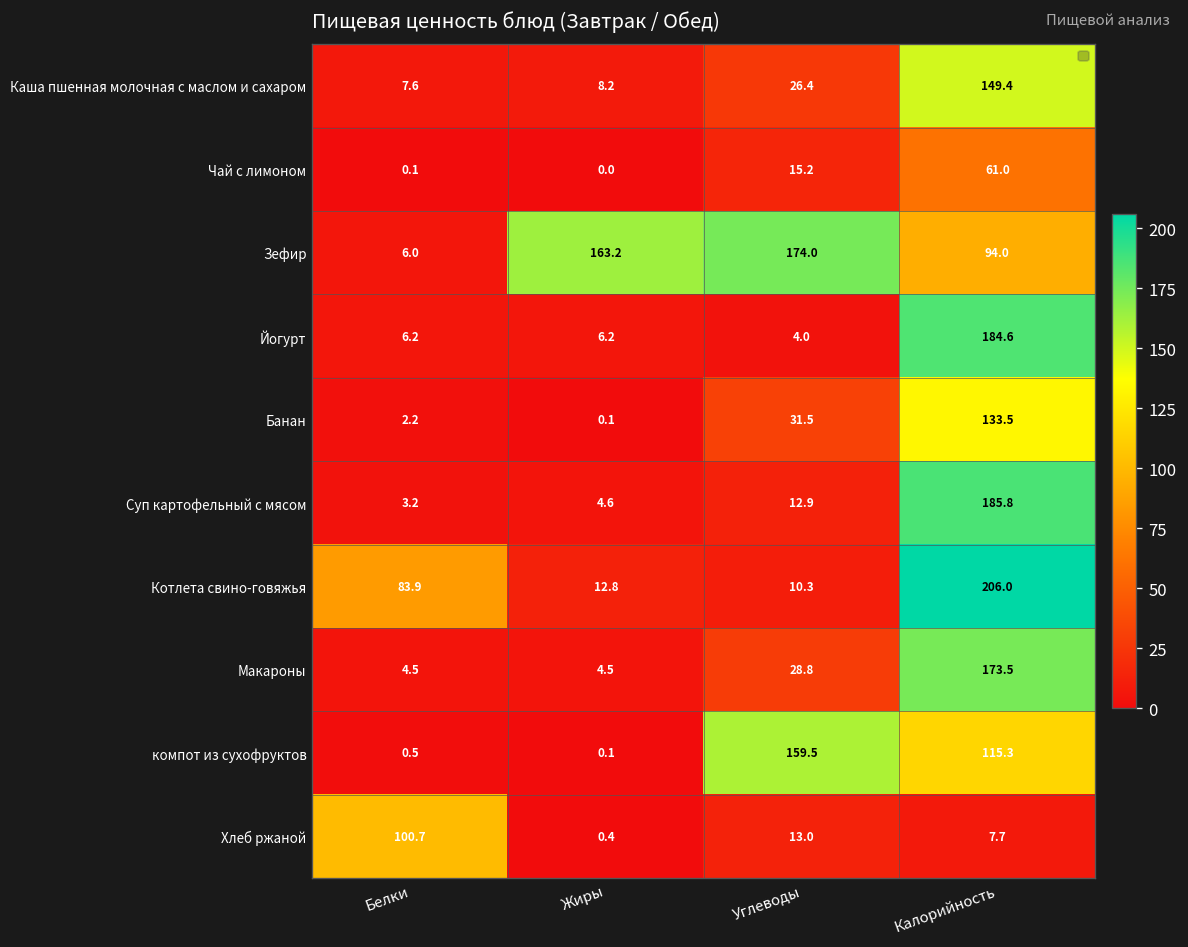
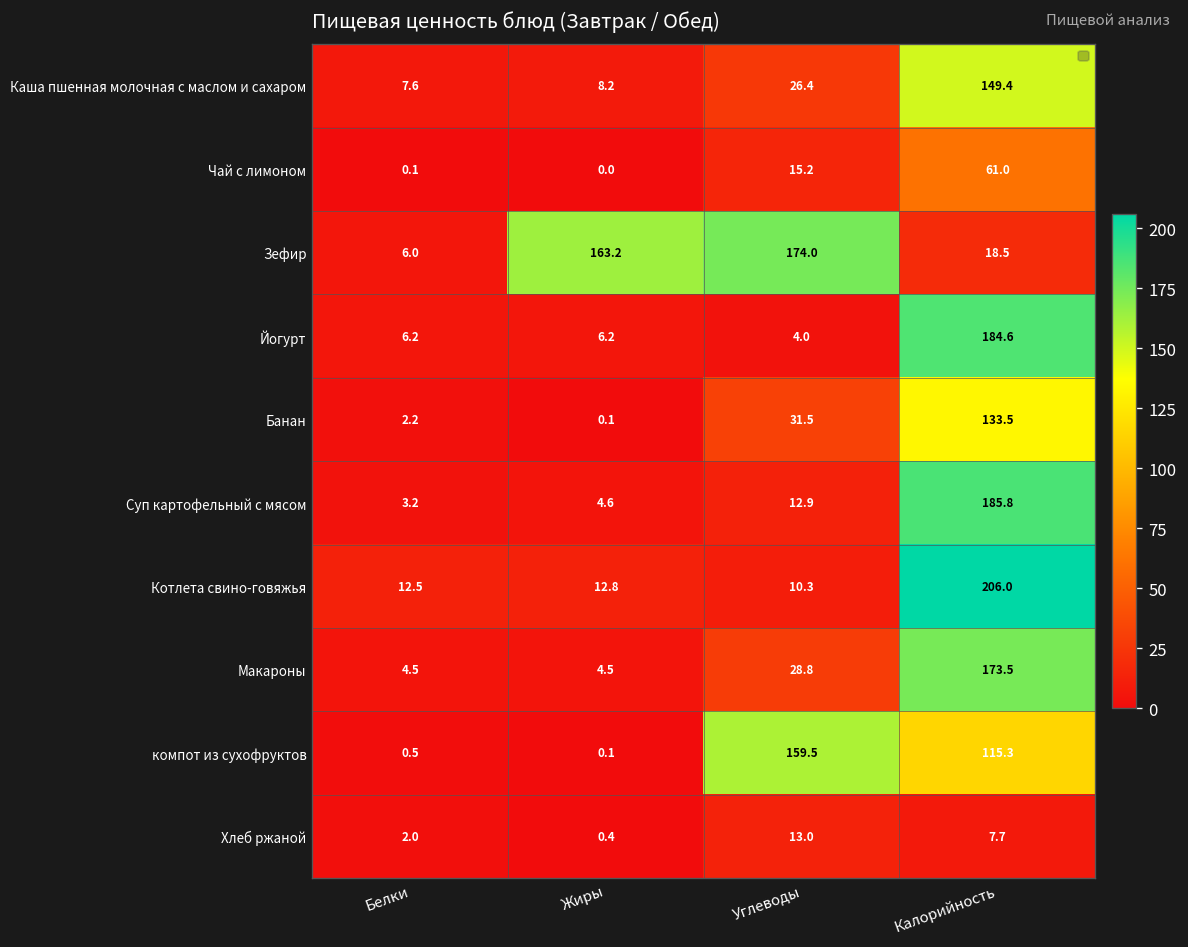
  {
    "Каша пшенная молочная с маслом и сахаром": {
      "Белки": 7.6,
      "Жиры": 8.2,
      "Углеводы": 26.4,
      "Калорийность": 149.4
    },
    "Чай с лимоном": {
      "Белки": 0.1,
      "Жиры": 0.0,
      "Углеводы": 15.2,
      "Калорийность": 61.0
    },
    "Зефир": {
      "Белки": 6.0,
      "Жиры": 163.2,
      "Углеводы": 174.0,
-     "Калорийность": 94.0
+     "Калорийность": 18.5
    },
    "Йогурт": {
      "Белки": 6.2,
      "Жиры": 6.2,
      "Углеводы": 4.0,
      "Калорийность": 184.6
    },
    "Банан": {
      "Белки": 2.2,
      "Жиры": 0.1,
      "Углеводы": 31.5,
      "Калорийность": 133.5
    },
    "Суп картофельный с мясом": {
      "Белки": 3.2,
      "Жиры": 4.6,
      "Углеводы": 12.9,
      "Калорийность": 185.8
    },
    "Котлета свино-говяжья": {
-     "Белки": 83.9,
+     "Белки": 12.5,
      "Жиры": 12.8,
      "Углеводы": 10.3,
      "Калорийность": 206.0
    },
    "Макароны": {
      "Белки": 4.5,
      "Жиры": 4.5,
      "Углеводы": 28.8,
      "Калорийность": 173.5
    },
    "компот из сухофруктов": {
      "Белки": 0.5,
      "Жиры": 0.1,
      "Углеводы": 159.5,
      "Калорийность": 115.3
    },
    "Хлеб ржаной": {
-     "Белки": 100.7,
+     "Белки": 2.0,
      "Жиры": 0.4,
      "Углеводы": 13.0,
      "Калорийность": 7.7
    }
  }
